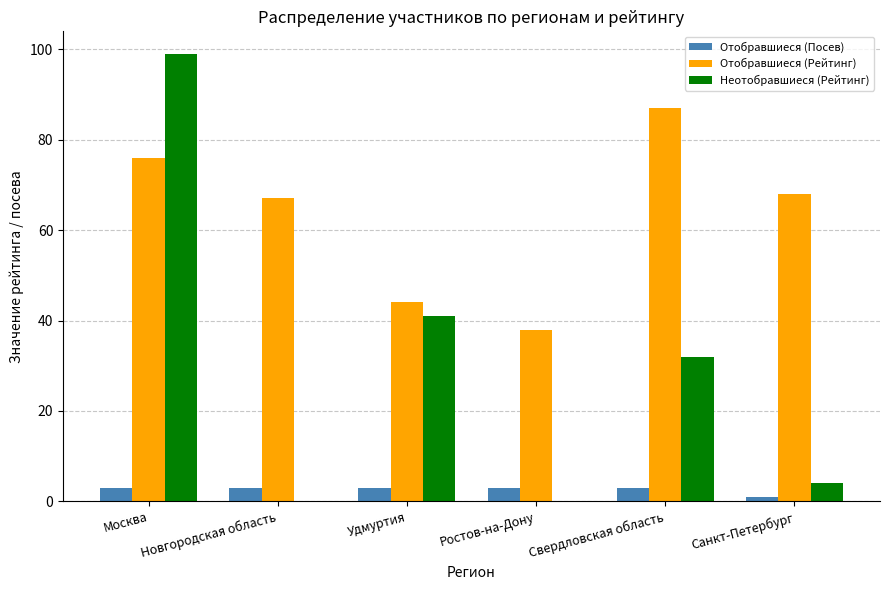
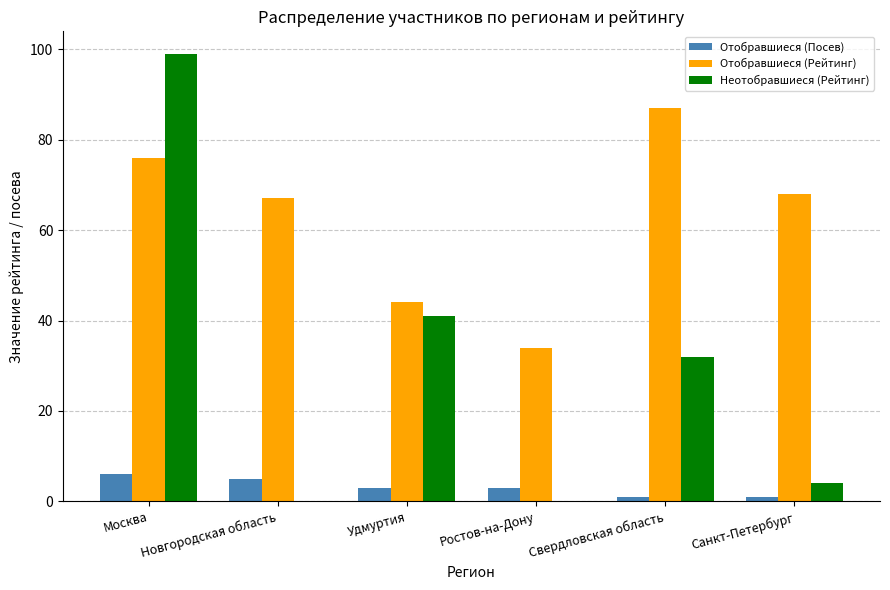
  {
    "Отобравшиеся (Посев)": {
-     "Москва": 3,
-     "Новгородская область": 3,
+     "Москва": 6,
+     "Новгородская область": 5,
      "Удмуртия": 3,
      "Ростов-на-Дону": 3,
-     "Свердловская область": 3,
+     "Свердловская область": 1,
      "Санкт-Петербург": 1
    },
    "Отобравшиеся (Рейтинг)": {
      "Москва": 76,
      "Новгородская область": 67,
      "Удмуртия": 44,
-     "Ростов-на-Дону": 38,
+     "Ростов-на-Дону": 34,
      "Свердловская область": 87,
      "Санкт-Петербург": 68
    },
    "Неотобравшиеся (Рейтинг)": {
      "Москва": 99,
      "Новгородская область": 0,
      "Удмуртия": 41,
      "Ростов-на-Дону": 0,
      "Свердловская область": 32,
      "Санкт-Петербург": 4
    }
  }
